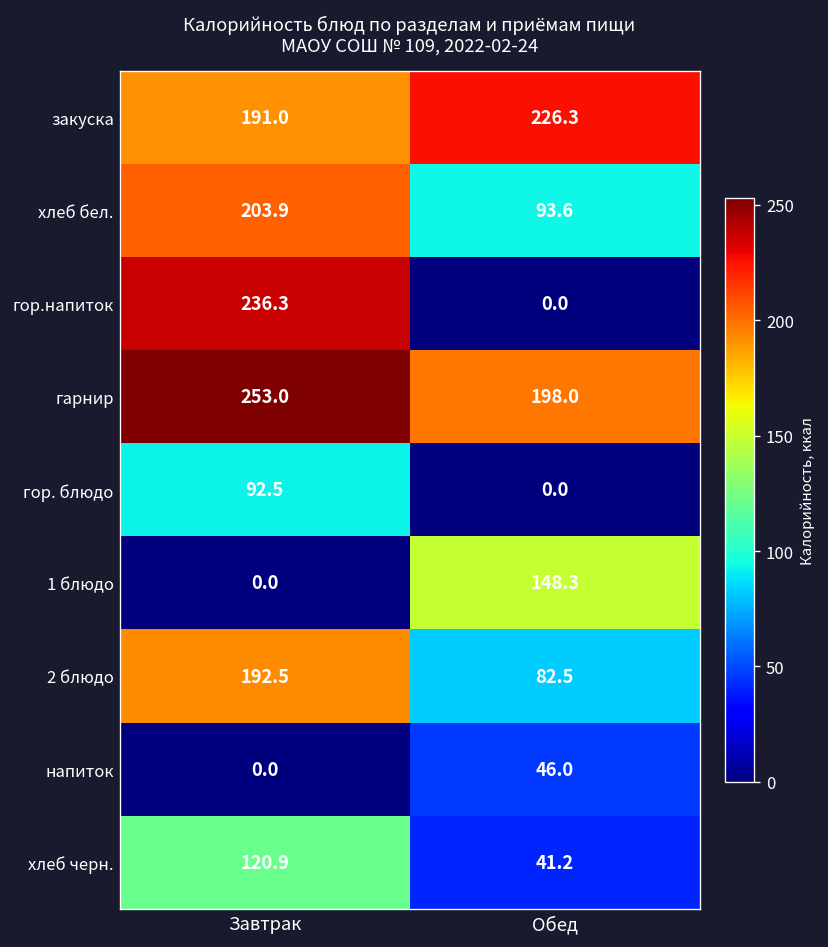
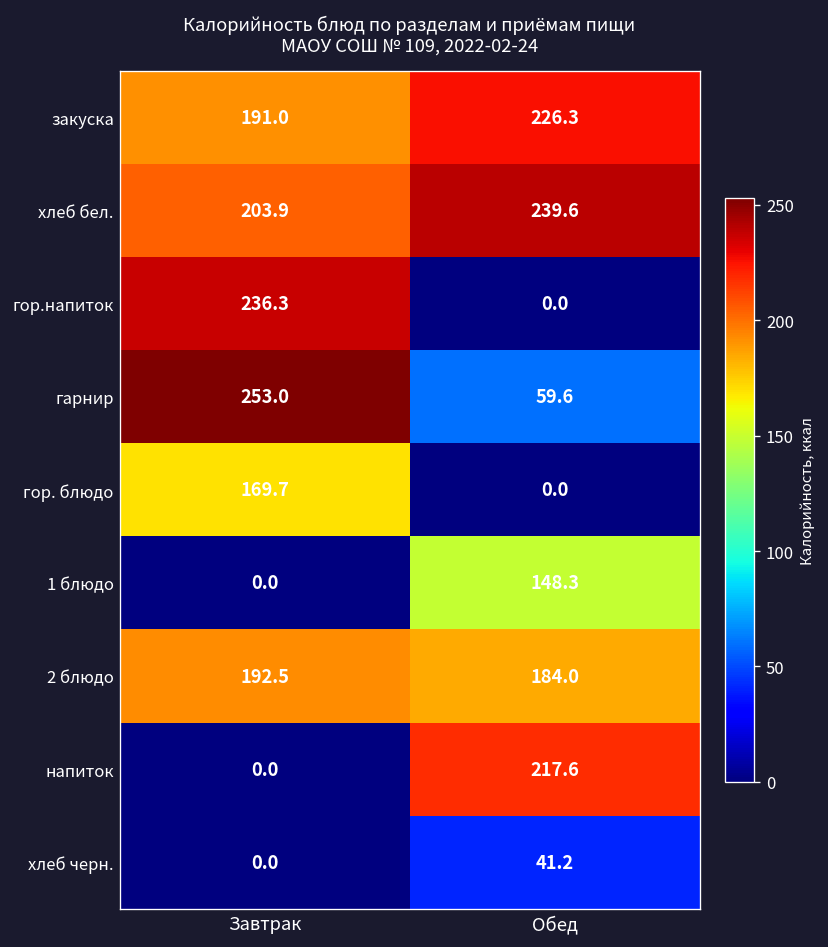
  {
    "закуска": {
      "Завтрак": 191.0,
      "Обед": 226.3
    },
    "хлеб бел.": {
      "Завтрак": 203.9,
-     "Обед": 93.6
+     "Обед": 239.6
    },
    "гор.напиток": {
      "Завтрак": 236.3,
      "Обед": 0.0
    },
    "гарнир": {
      "Завтрак": 253.0,
-     "Обед": 198.0
+     "Обед": 59.6
    },
    "гор. блюдо": {
-     "Завтрак": 92.5,
+     "Завтрак": 169.7,
      "Обед": 0.0
    },
    "1 блюдо": {
      "Завтрак": 0.0,
      "Обед": 148.3
    },
    "2 блюдо": {
      "Завтрак": 192.5,
-     "Обед": 82.5
+     "Обед": 184.0
    },
    "напиток": {
      "Завтрак": 0.0,
-     "Обед": 46.0
+     "Обед": 217.6
    },
    "хлеб черн.": {
-     "Завтрак": 120.9,
+     "Завтрак": 0.0,
      "Обед": 41.2
    }
  }
